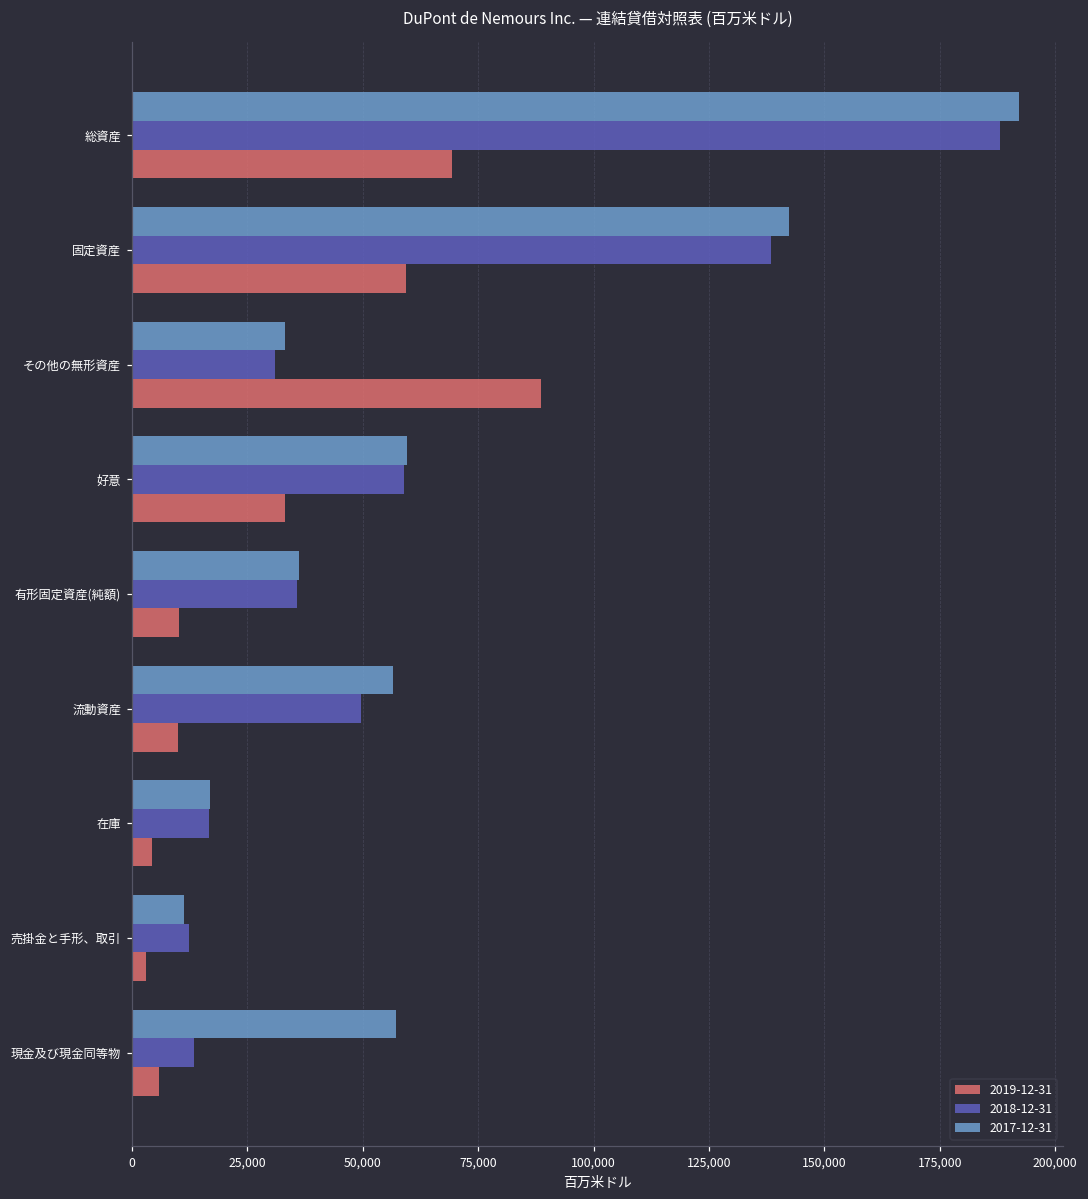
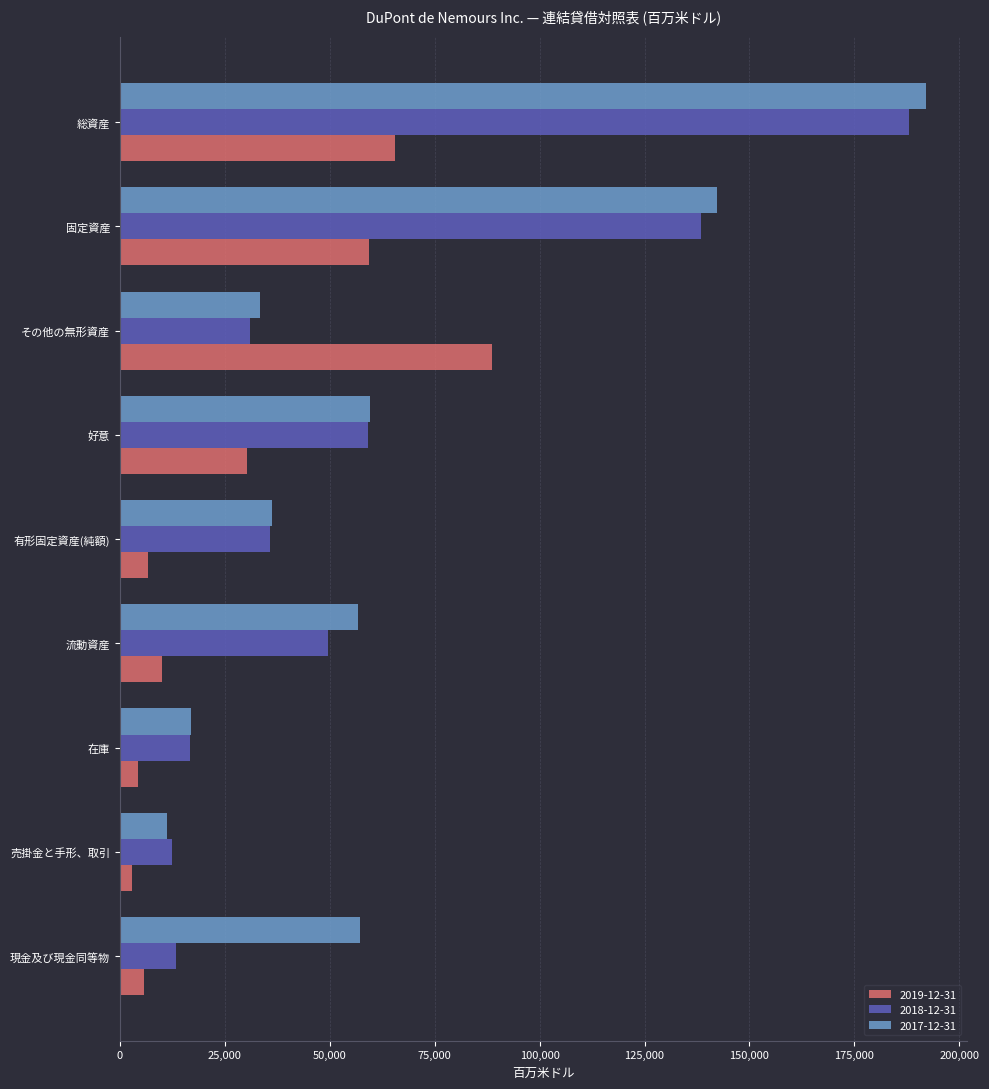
  {
    "2019-12-31": {
-     "総資産": "69,000",
+     "総資産": "66,000",
      "固定資産": "59,000",
      "その他の無形資産": "89,000",
-     "好意": "33,000",
-     "有形固定資産(純額)": "10,000",
+     "好意": "30,000",
+     "有形固定資産(純額)": "7,000",
      "流動資産": "10,000",
      "在庫": "4,000",
      "売掛金と手形、取引": "3,000",
      "現金及び現金同等物": "6,000"
    },
    "2018-12-31": {
      "総資産": "188,000",
      "固定資産": "138,000",
      "その他の無形資産": "31,000",
      "好意": "59,000",
      "有形固定資産(純額)": "36,000",
      "流動資産": "50,000",
      "在庫": "17,000",
      "売掛金と手形、取引": "12,000",
      "現金及び現金同等物": "13,000"
    },
    "2017-12-31": {
      "総資産": "192,000",
      "固定資産": "142,000",
      "その他の無形資産": "33,000",
      "好意": "60,000",
      "有形固定資産(純額)": "36,000",
      "流動資産": "57,000",
      "在庫": "17,000",
      "売掛金と手形、取引": "11,000",
      "現金及び現金同等物": "57,000"
    }
  }
